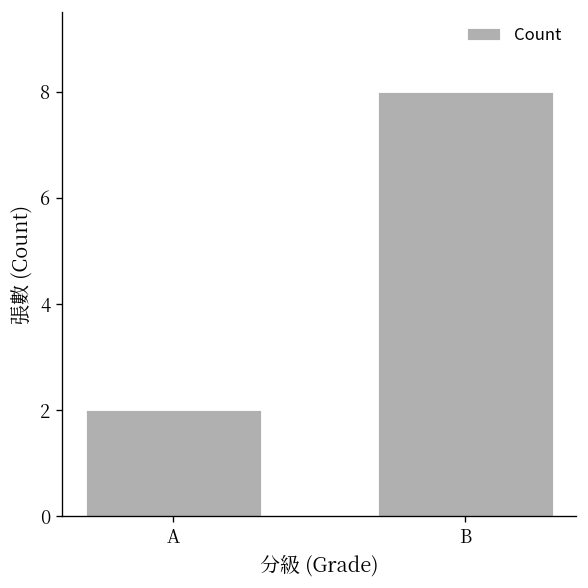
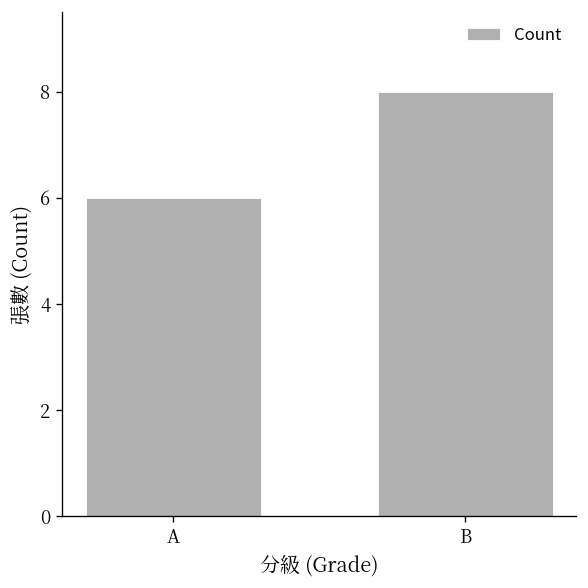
  {
-   "A": 2,
+   "A": 6,
    "B": 8
  }
